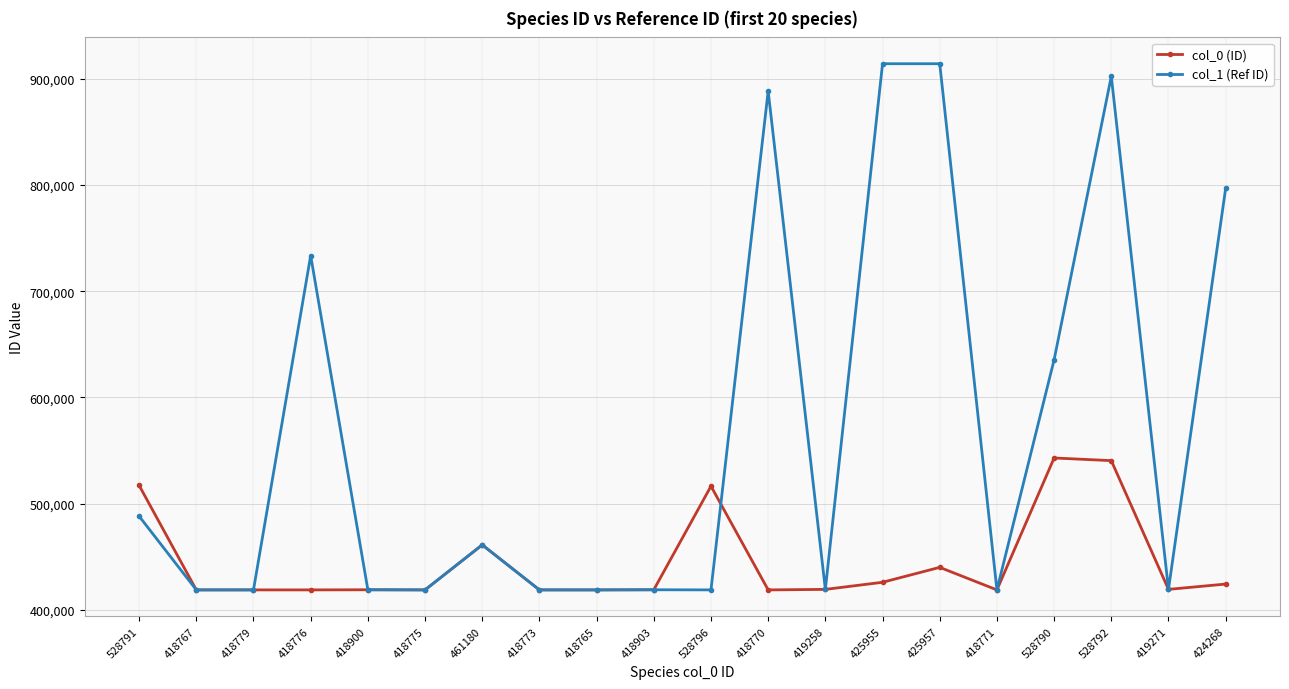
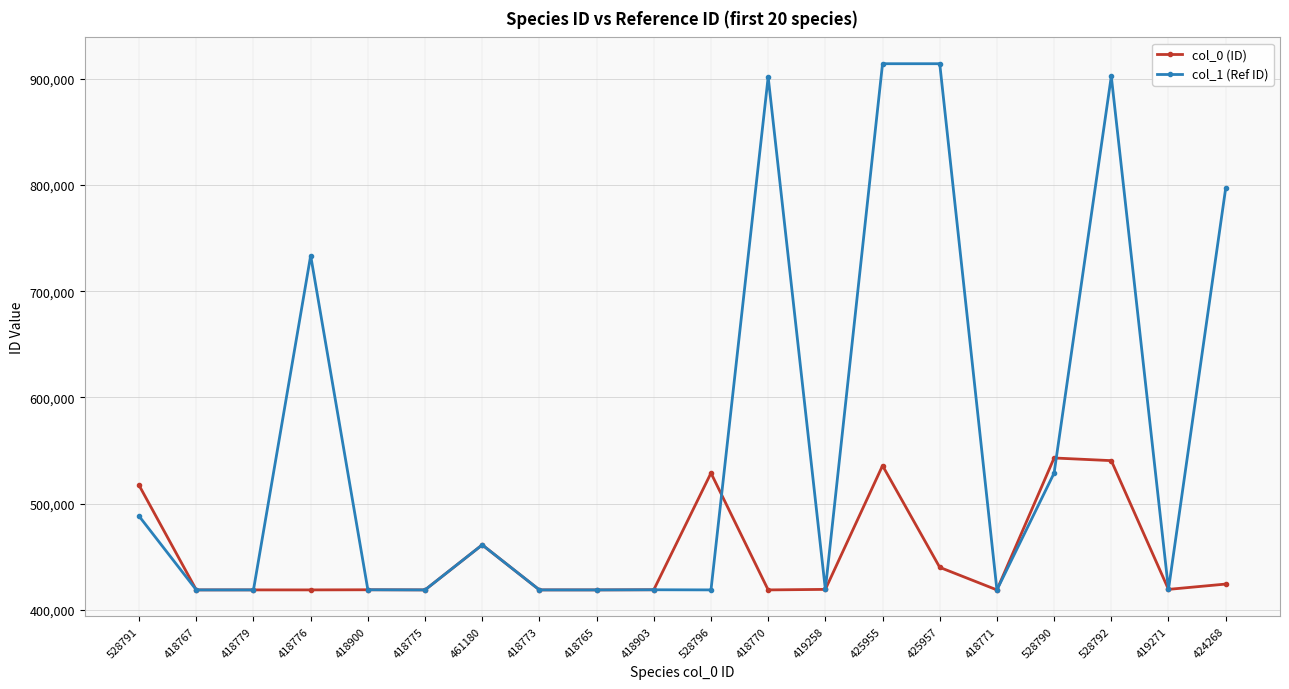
  {
    "col_0 (ID)": {
      "528791": "517,000",
      "418776": "419,000",
-     "528796": "516,000",
+     "528796": "529,000",
      "418770": "419,000",
-     "425955": "426,000",
+     "425955": "536,000",
      "425957": "440,000",
      "528790": "543,000",
      "528792": "540,000",
      "424268": "424,000"
    },
    "col_1 (Ref ID)": {
      "528791": "488,000",
      "418776": "734,000",
      "528796": "419,000",
-     "418770": "888,000",
+     "418770": "902,000",
      "425955": "914,000",
      "425957": "914,000",
-     "528790": "635,000",
+     "528790": "529,000",
      "528792": "902,000",
      "424268": "797,000"
    }
  }
